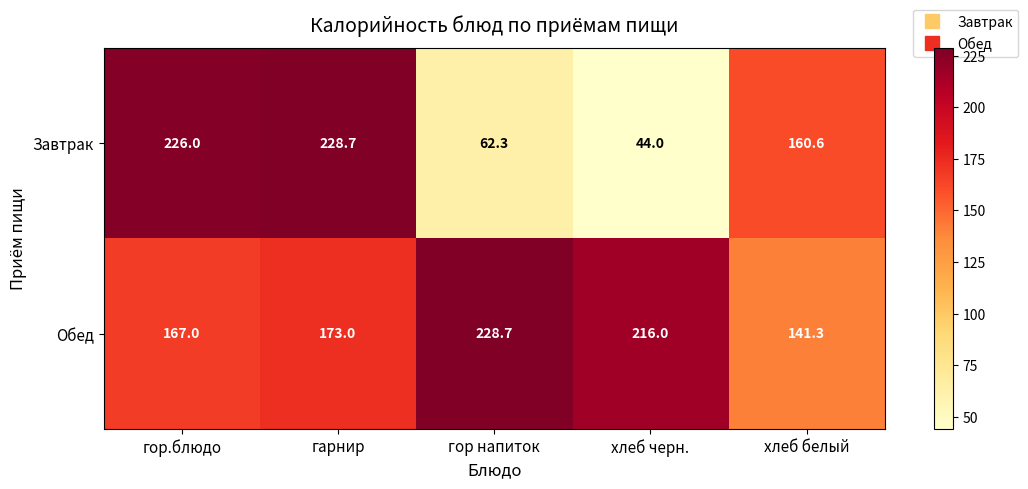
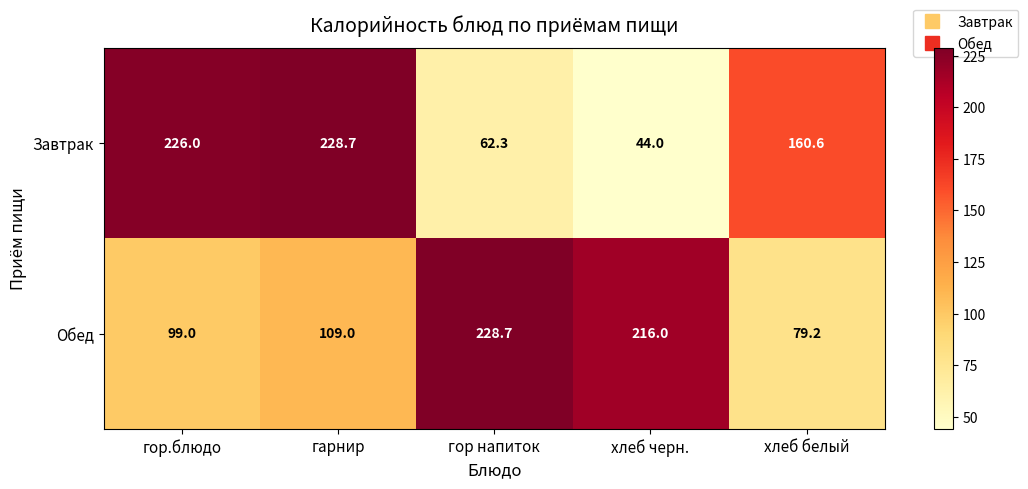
  {
    "Завтрак": {
      "гор.блюдо": 226.0,
      "гарнир": 228.7,
      "гор напиток": 62.3,
      "хлеб черн.": 44.0,
      "хлеб белый": 160.6
    },
    "Обед": {
-     "гор.блюдо": 167.0,
-     "гарнир": 173.0,
+     "гор.блюдо": 99.0,
+     "гарнир": 109.0,
      "гор напиток": 228.7,
      "хлеб черн.": 216.0,
-     "хлеб белый": 141.3
+     "хлеб белый": 79.2
    }
  }
